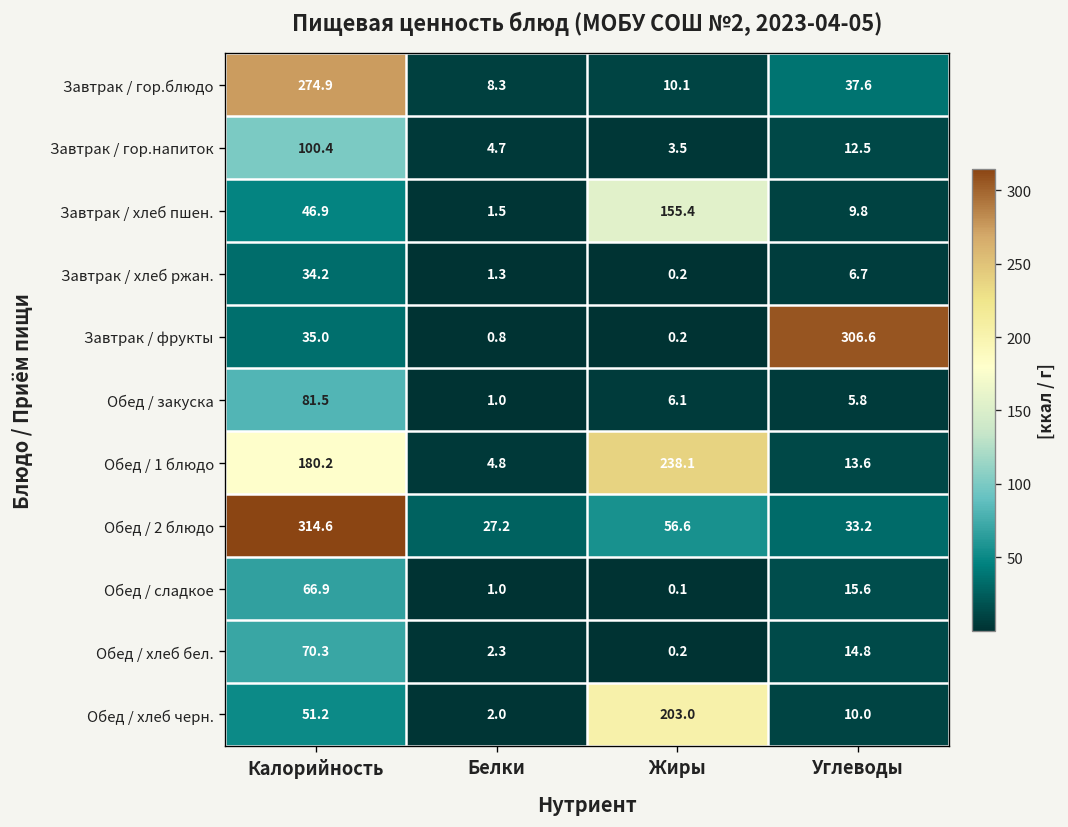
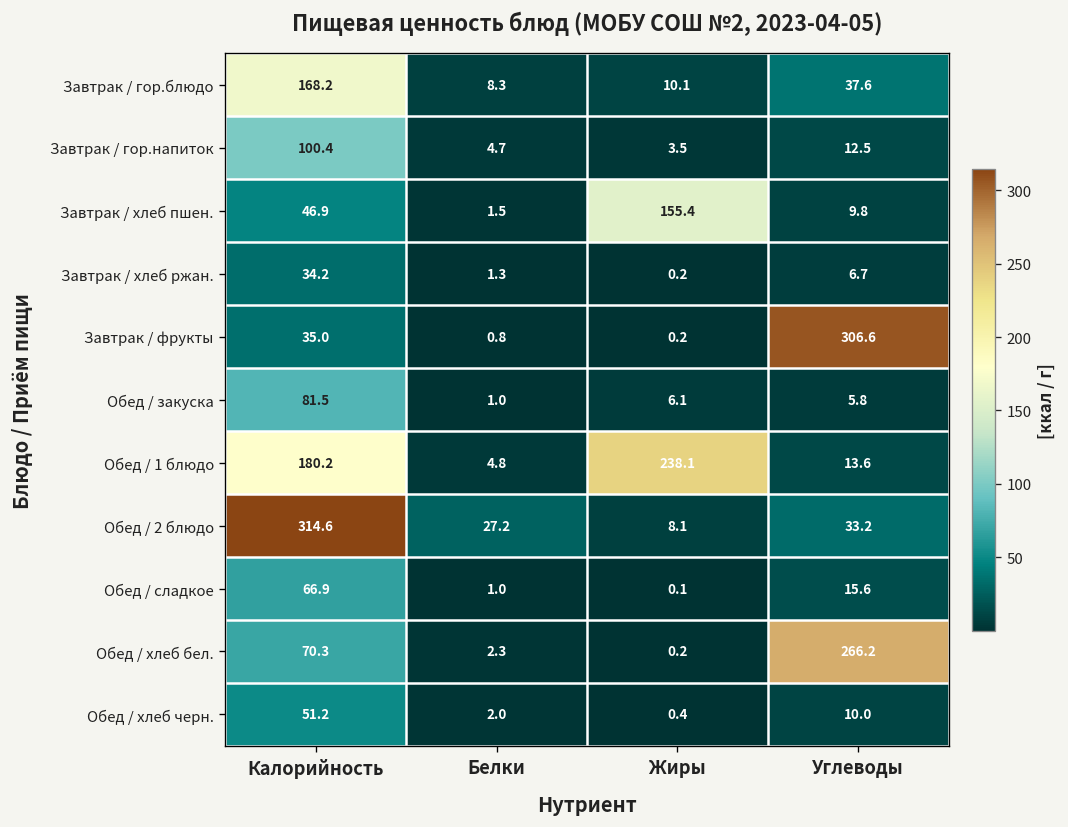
  {
    "Завтрак / гор.блюдо": {
-     "Калорийность": 274.9,
+     "Калорийность": 168.2,
      "Белки": 8.3,
      "Жиры": 10.1,
      "Углеводы": 37.6
    },
    "Завтрак / гор.напиток": {
      "Калорийность": 100.4,
      "Белки": 4.7,
      "Жиры": 3.5,
      "Углеводы": 12.5
    },
    "Завтрак / хлеб пшен.": {
      "Калорийность": 46.9,
      "Белки": 1.5,
      "Жиры": 155.4,
      "Углеводы": 9.8
    },
    "Завтрак / хлеб ржан.": {
      "Калорийность": 34.2,
      "Белки": 1.3,
      "Жиры": 0.2,
      "Углеводы": 6.7
    },
    "Завтрак / фрукты": {
      "Калорийность": 35.0,
      "Белки": 0.8,
      "Жиры": 0.2,
      "Углеводы": 306.6
    },
    "Обед / закуска": {
      "Калорийность": 81.5,
      "Белки": 1.0,
      "Жиры": 6.1,
      "Углеводы": 5.8
    },
    "Обед / 1 блюдо": {
      "Калорийность": 180.2,
      "Белки": 4.8,
      "Жиры": 238.1,
      "Углеводы": 13.6
    },
    "Обед / 2 блюдо": {
      "Калорийность": 314.6,
      "Белки": 27.2,
-     "Жиры": 56.6,
+     "Жиры": 8.1,
      "Углеводы": 33.2
    },
    "Обед / сладкое": {
      "Калорийность": 66.9,
      "Белки": 1.0,
      "Жиры": 0.1,
      "Углеводы": 15.6
    },
    "Обед / хлеб бел.": {
      "Калорийность": 70.3,
      "Белки": 2.3,
      "Жиры": 0.2,
-     "Углеводы": 14.8
+     "Углеводы": 266.2
    },
    "Обед / хлеб черн.": {
      "Калорийность": 51.2,
      "Белки": 2.0,
-     "Жиры": 203.0,
+     "Жиры": 0.4,
      "Углеводы": 10.0
    }
  }
